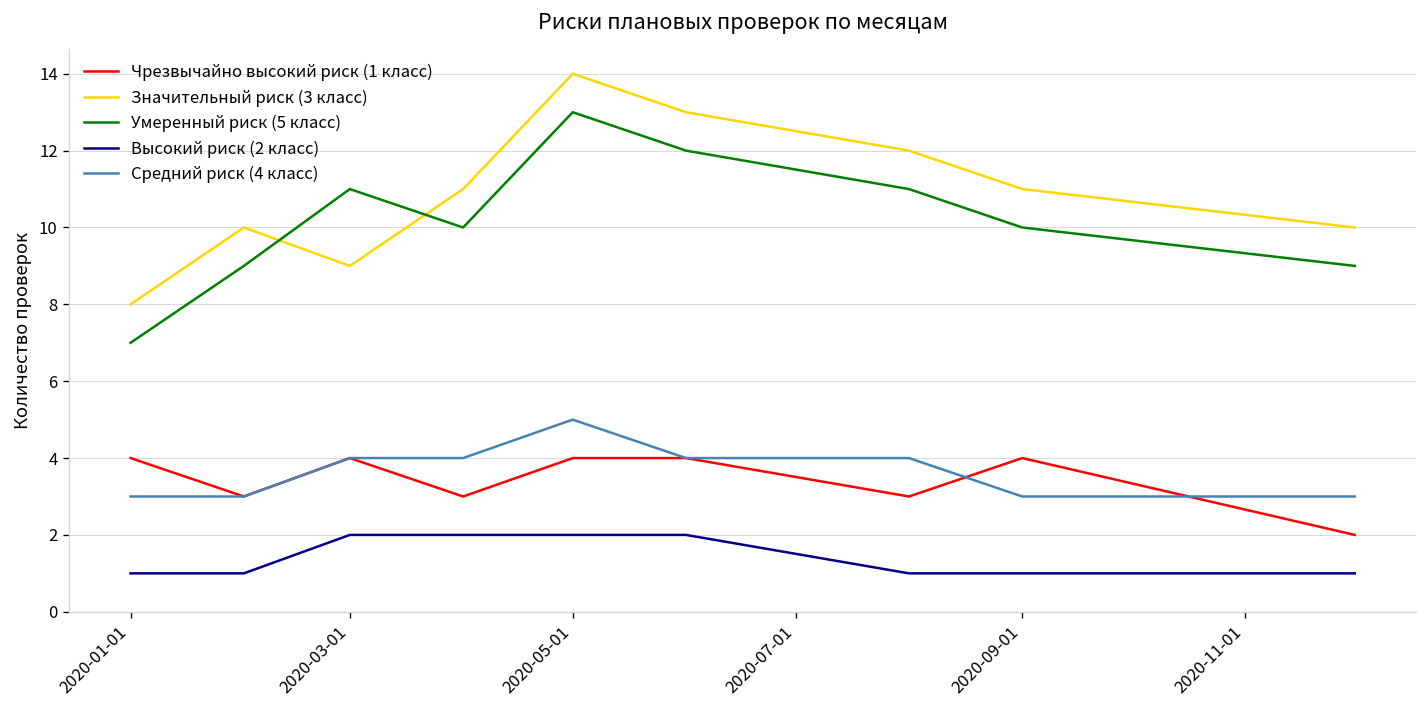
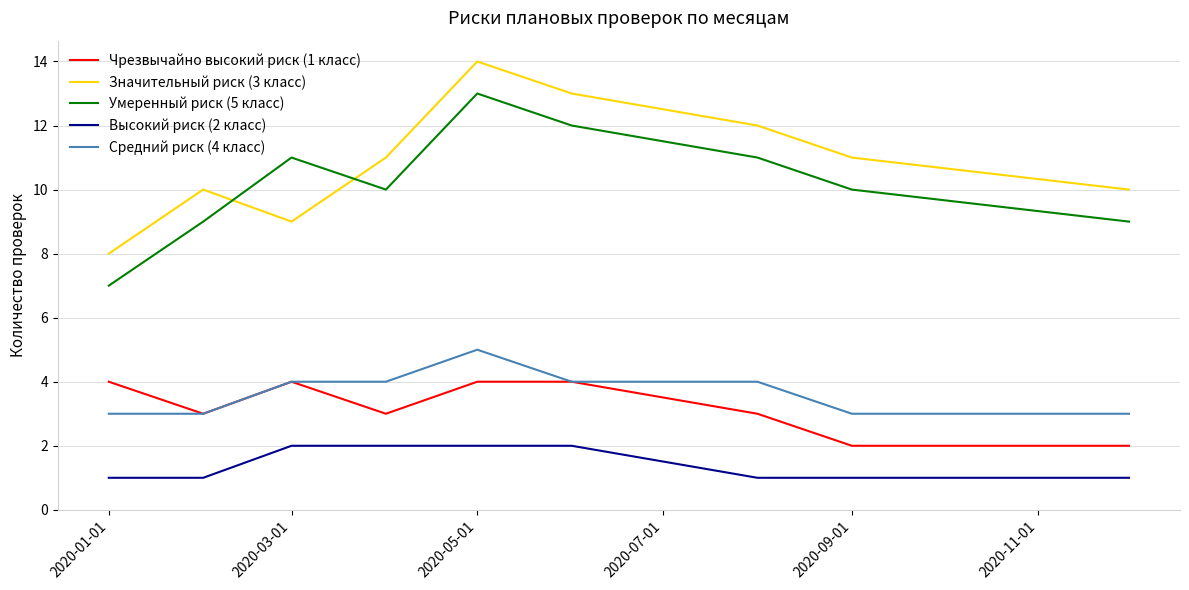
  {
    "Чрезвычайно высокий риск (1 класс)": {
      "2020-01-01": 4,
      "2020-05-01": 4,
-     "2020-09-01": 4
+     "2020-09-01": 2
    },
    "Значительный риск (3 класс)": {
      "2020-01-01": 8,
      "2020-03-01": 9,
      "2020-05-01": 14,
      "2020-09-01": 11
    },
    "Умеренный риск (5 класс)": {
      "2020-01-01": 7,
      "2020-03-01": 11,
      "2020-05-01": 13,
      "2020-09-01": 10
    },
    "Высокий риск (2 класс)": {
      "2020-01-01": 1,
      "2020-03-01": 2,
      "2020-05-01": 2,
      "2020-09-01": 1
    },
    "Средний риск (4 класс)": {
      "2020-01-01": 3,
      "2020-05-01": 5,
      "2020-09-01": 3
    }
  }
